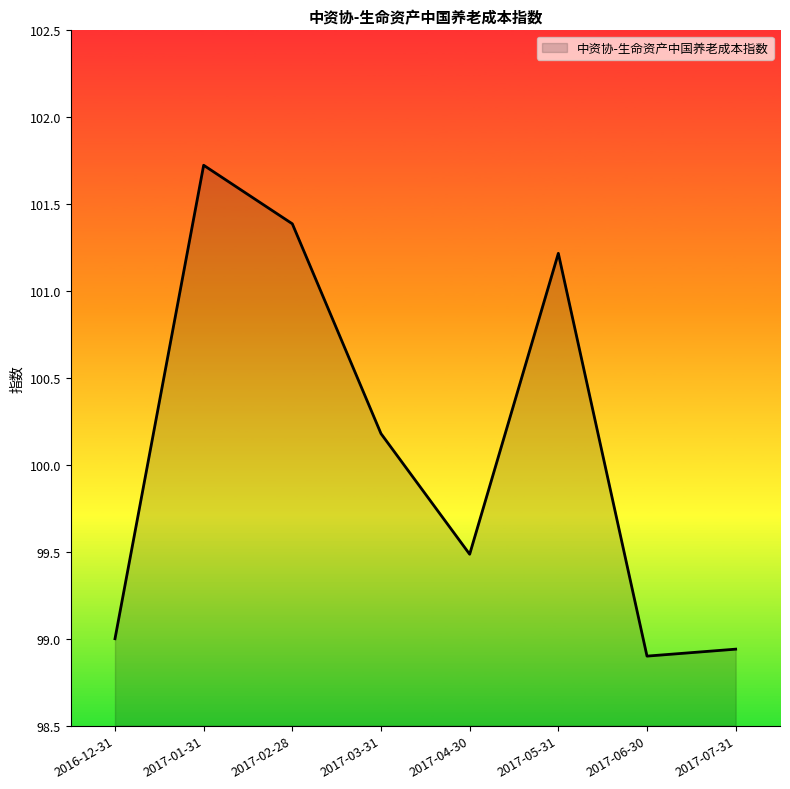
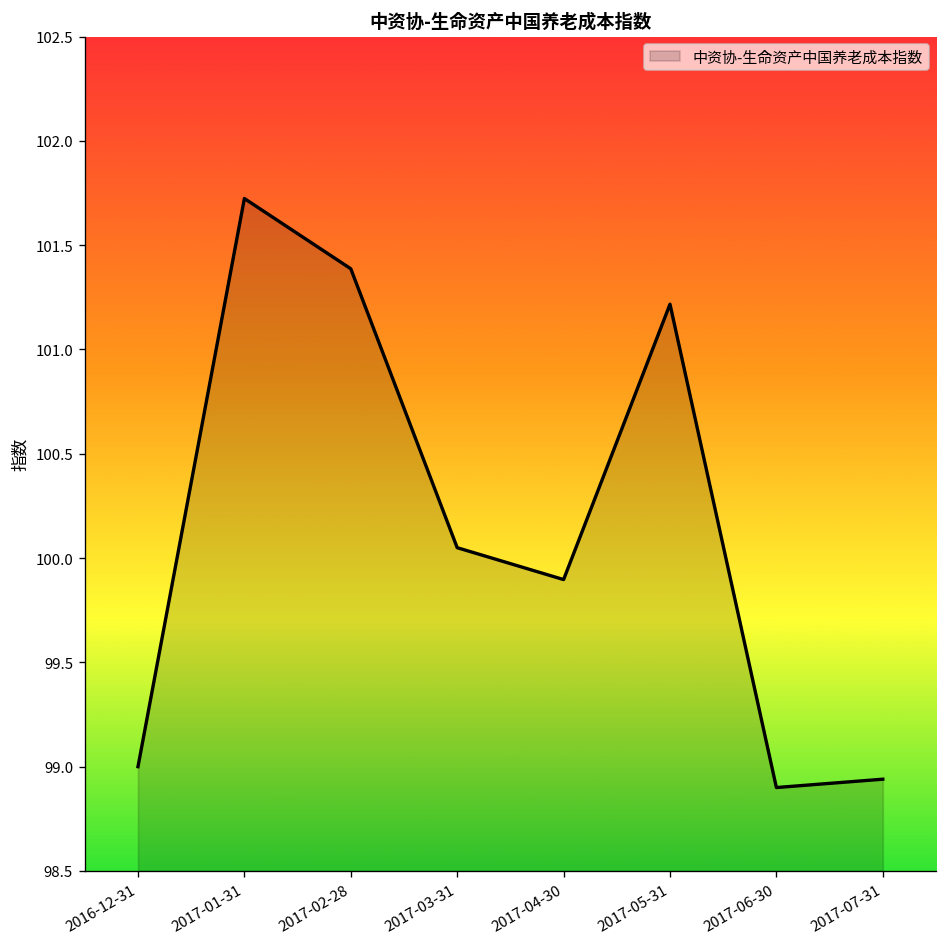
  {
    "2016-12-31": 99.00,
    "2017-01-31": 101.72,
    "2017-02-28": 101.39,
-   "2017-03-31": 100.18,
-   "2017-04-30": 99.49,
+   "2017-03-31": 100.05,
+   "2017-04-30": 99.90,
    "2017-05-31": 101.22,
    "2017-06-30": 98.90,
    "2017-07-31": 98.94
  }
